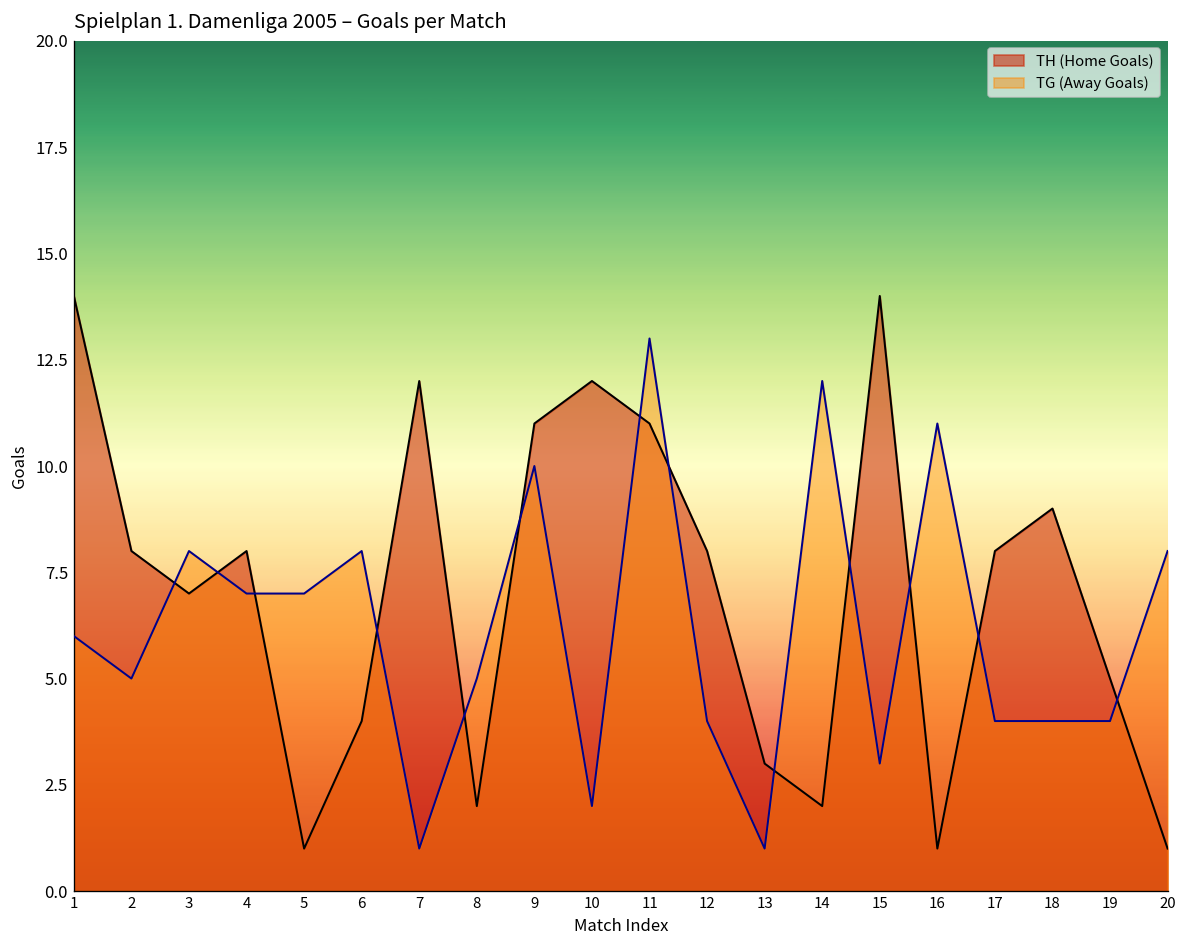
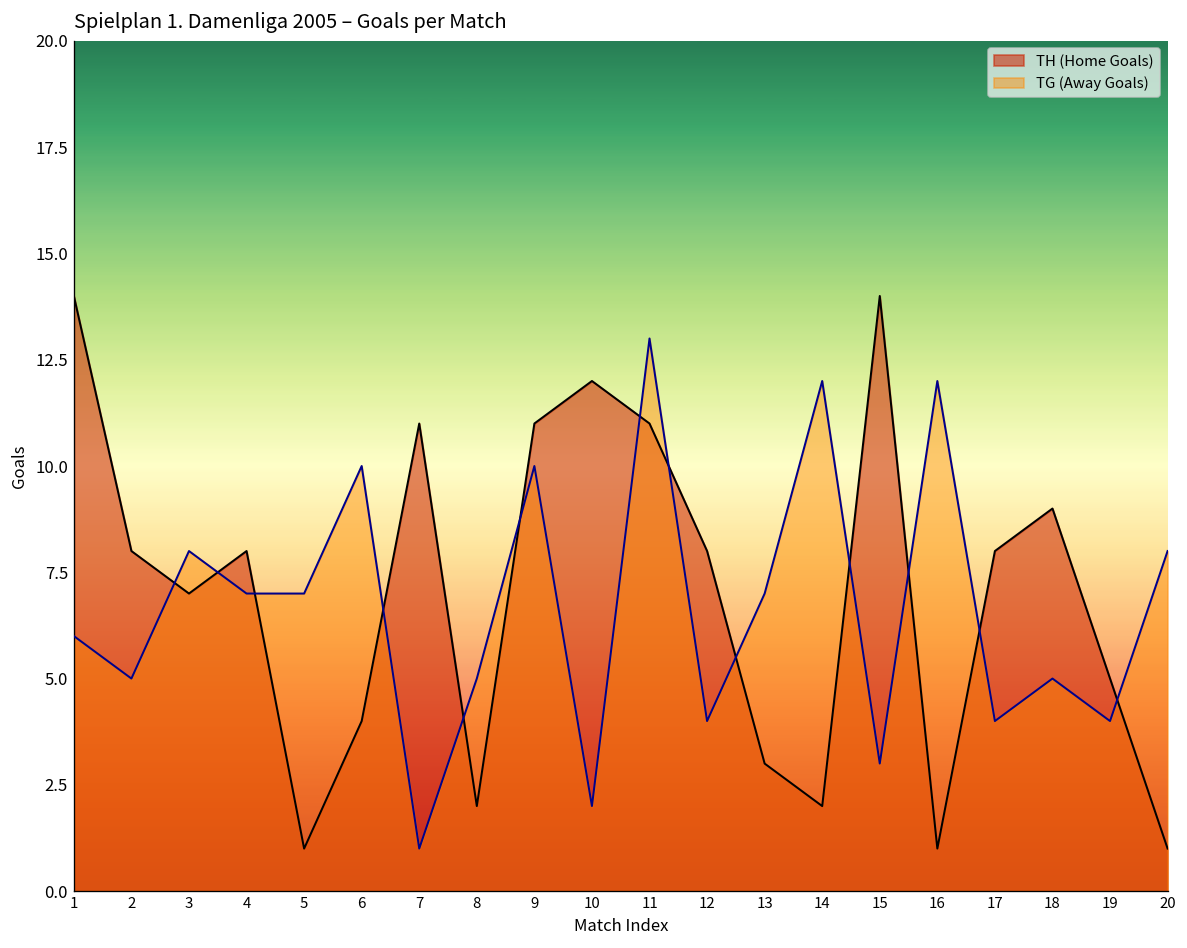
  {
    "TH (Home Goals)": {
      "1": 14,
      "2": 8,
      "3": 7,
      "4": 8,
      "5": 1,
      "6": 4,
-     "7": 12,
+     "7": 11,
      "8": 2,
      "9": 11,
      "10": 12,
      "11": 11,
      "12": 8,
      "13": 3,
      "14": 2,
      "15": 14,
      "16": 1,
      "17": 8,
      "18": 9,
      "19": 5,
      "20": 1
    },
    "TG (Away Goals)": {
      "1": 6,
      "2": 5,
      "3": 8,
      "4": 7,
      "5": 7,
-     "6": 8,
+     "6": 10,
      "7": 1,
      "8": 5,
      "9": 10,
      "10": 2,
      "11": 13,
      "12": 4,
-     "13": 1,
+     "13": 7,
      "14": 12,
      "15": 3,
-     "16": 11,
+     "16": 12,
      "17": 4,
-     "18": 4,
+     "18": 5,
      "19": 4,
      "20": 8
    }
  }
